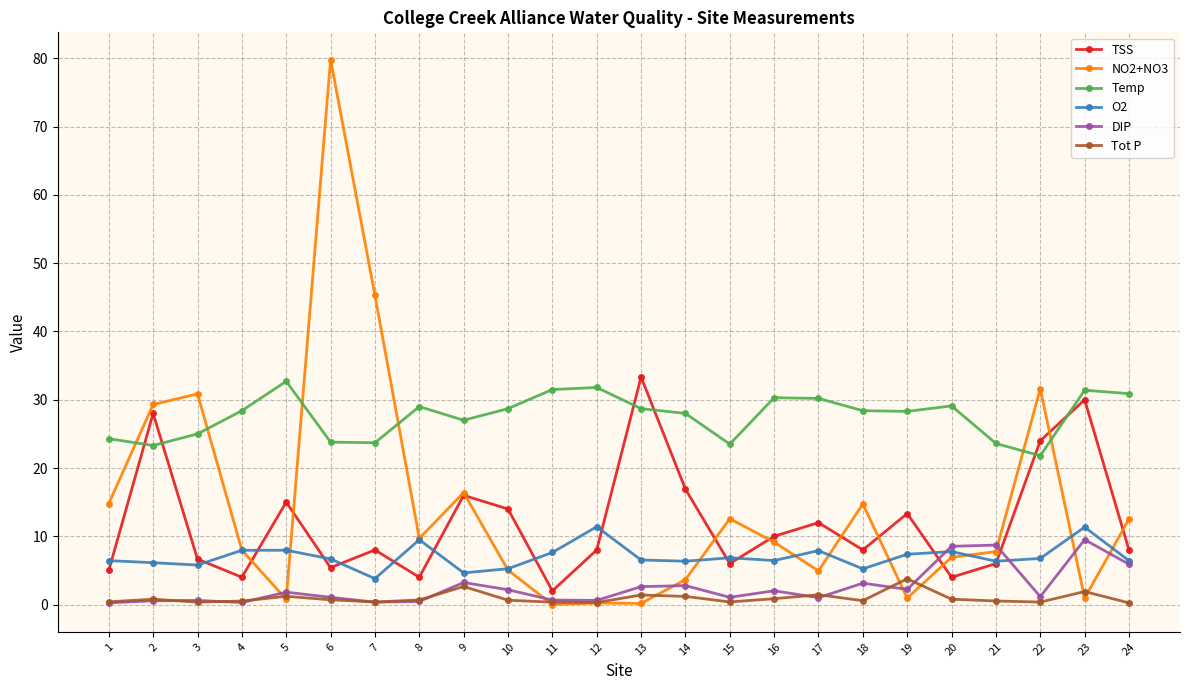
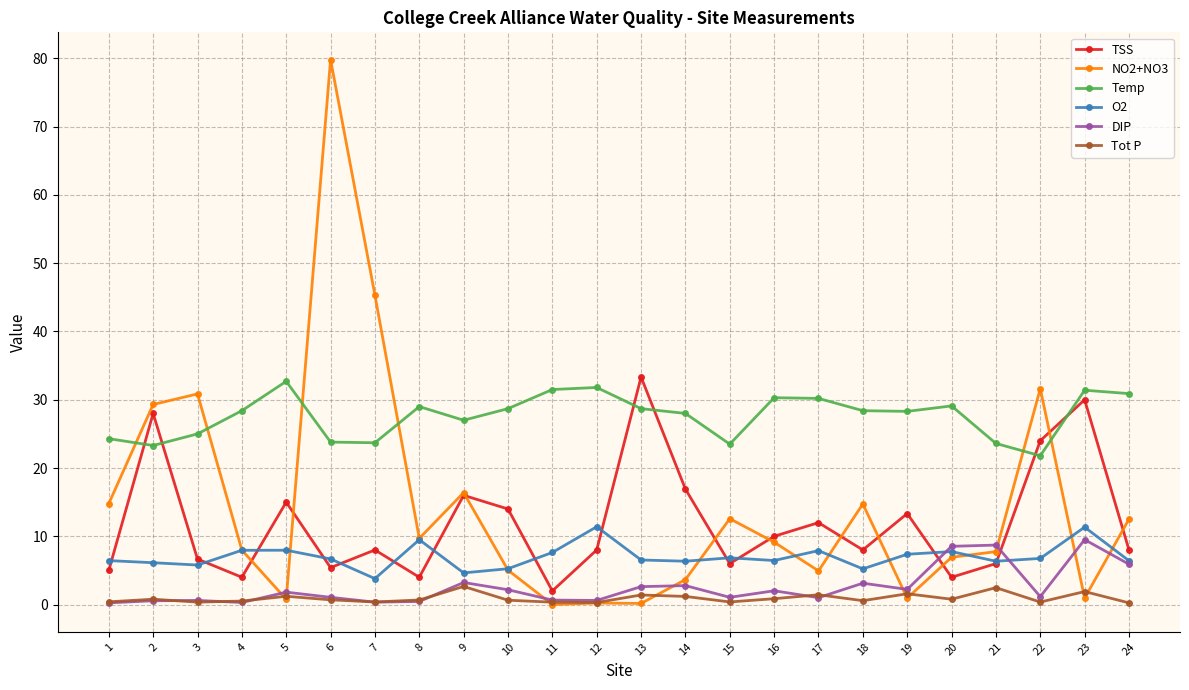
  {
    "TSS": {
      "1": 5,
      "2": 28,
      "3": 7,
      "4": 4,
      "5": 15,
      "6": 5,
      "7": 8,
      "8": 4,
      "9": 16,
      "10": 14,
      "11": 2,
      "12": 8,
      "13": 33,
      "14": 17,
      "15": 6,
      "16": 10,
      "17": 12,
      "18": 8,
      "19": 13,
      "20": 4,
      "22": 24,
      "23": 30,
      "24": 8
    },
    "NO2+NO3": {
      "1": 15,
      "2": 29,
      "3": 31,
      "5": 1,
      "6": 80,
      "7": 45,
      "9": 16,
      "13": 0,
      "14": 4,
      "15": 13,
      "16": 9,
      "17": 5,
      "18": 15,
      "19": 1,
      "20": 7,
      "21": 8,
      "22": 32,
      "23": 1,
      "24": 13
    },
    "Temp": {
      "1": 24,
      "2": 23,
      "3": 25,
      "4": 28,
      "5": 33,
      "6": 24,
      "7": 24,
      "8": 29,
      "9": 27,
      "10": 29,
      "11": 32,
      "12": 32,
      "13": 29,
      "14": 28,
      "15": 24,
      "16": 30,
      "17": 30,
      "18": 28,
      "19": 28,
      "20": 29,
      "21": 24,
      "22": 22,
      "23": 31,
      "24": 31
    },
    "O2": {
      "1": 6,
      "2": 6,
      "3": 6,
      "5": 8,
      "6": 7,
      "7": 4,
      "9": 5,
      "11": 8,
      "12": 11,
      "13": 7,
      "14": 6,
      "15": 7,
      "16": 6,
      "17": 8,
      "18": 5,
      "19": 7,
      "20": 8,
      "22": 7,
      "23": 11,
      "24": 6
    },
    "DIP": {
      "5": 2,
      "9": 3,
      "10": 2,
      "13": 3,
      "14": 3,
      "15": 1,
      "16": 2,
      "17": 1,
      "18": 3,
      "19": 2,
      "20": 9,
      "21": 9,
      "22": 1,
      "23": 10,
      "24": 6
    },
    "Tot P": {
      "5": 1,
      "9": 3,
      "10": 1,
      "13": 1,
      "14": 1,
      "15": 0,
      "16": 1,
      "17": 1,
      "18": 1,
-     "19": 4,
+     "19": 2,
      "20": 1,
-     "21": 1,
+     "21": 2,
      "22": 0,
      "23": 2,
      "24": 0
    }
  }
